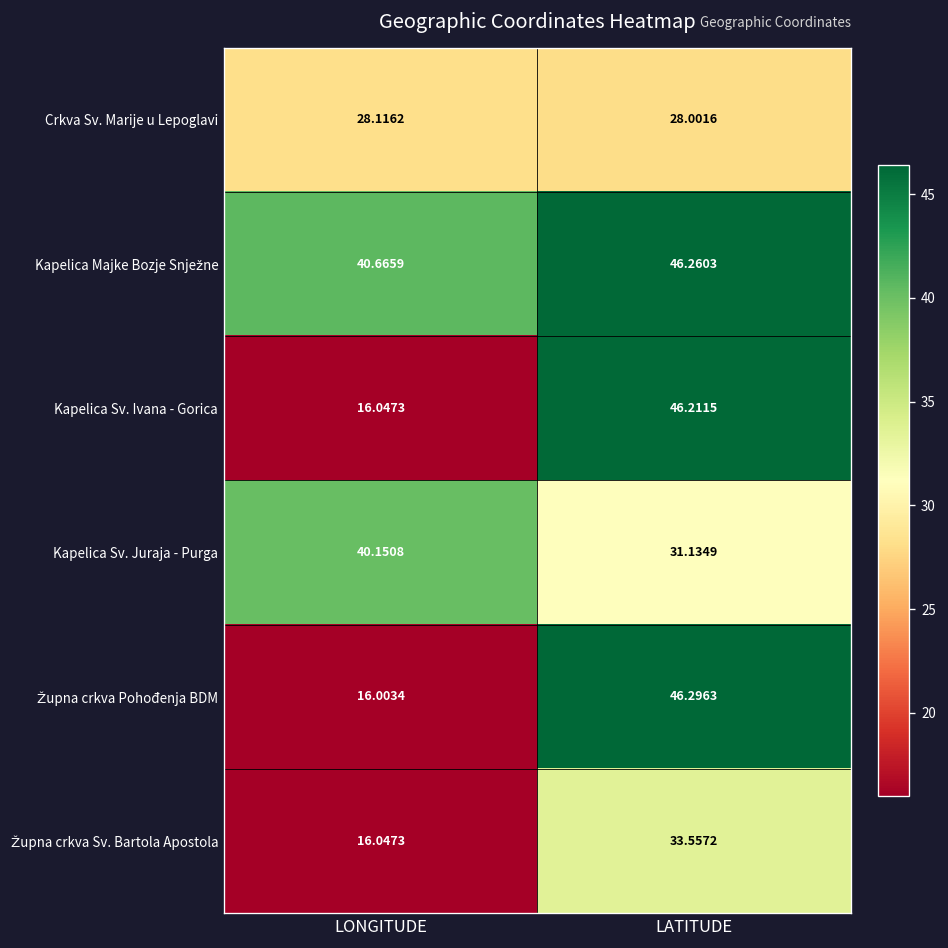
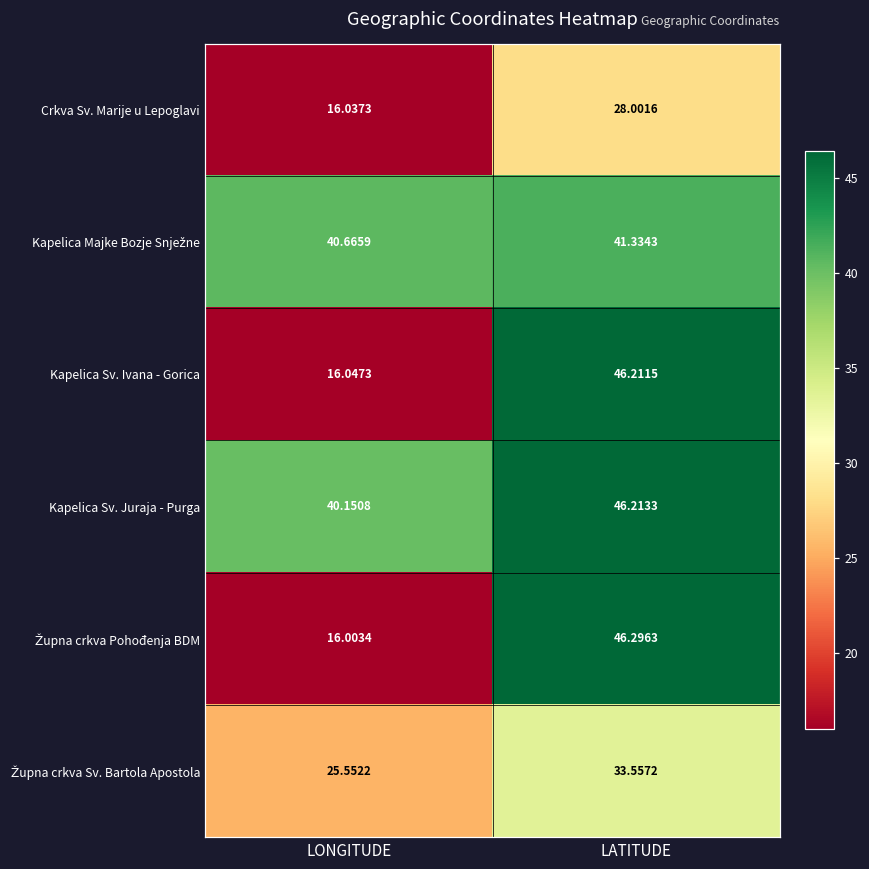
  {
    "Crkva Sv. Marije u Lepoglavi": {
-     "LONGITUDE": 28.1162,
+     "LONGITUDE": 16.0373,
      "LATITUDE": 28.0016
    },
    "Kapelica Majke Bozje Snježne": {
      "LONGITUDE": 40.6659,
-     "LATITUDE": 46.2603
+     "LATITUDE": 41.3343
    },
    "Kapelica Sv. Ivana - Gorica": {
      "LONGITUDE": 16.0473,
      "LATITUDE": 46.2115
    },
    "Kapelica Sv. Juraja - Purga": {
      "LONGITUDE": 40.1508,
-     "LATITUDE": 31.1349
+     "LATITUDE": 46.2133
    },
    "Župna crkva Pohođenja BDM": {
      "LONGITUDE": 16.0034,
      "LATITUDE": 46.2963
    },
    "Župna crkva Sv. Bartola Apostola": {
-     "LONGITUDE": 16.0473,
+     "LONGITUDE": 25.5522,
      "LATITUDE": 33.5572
    }
  }
